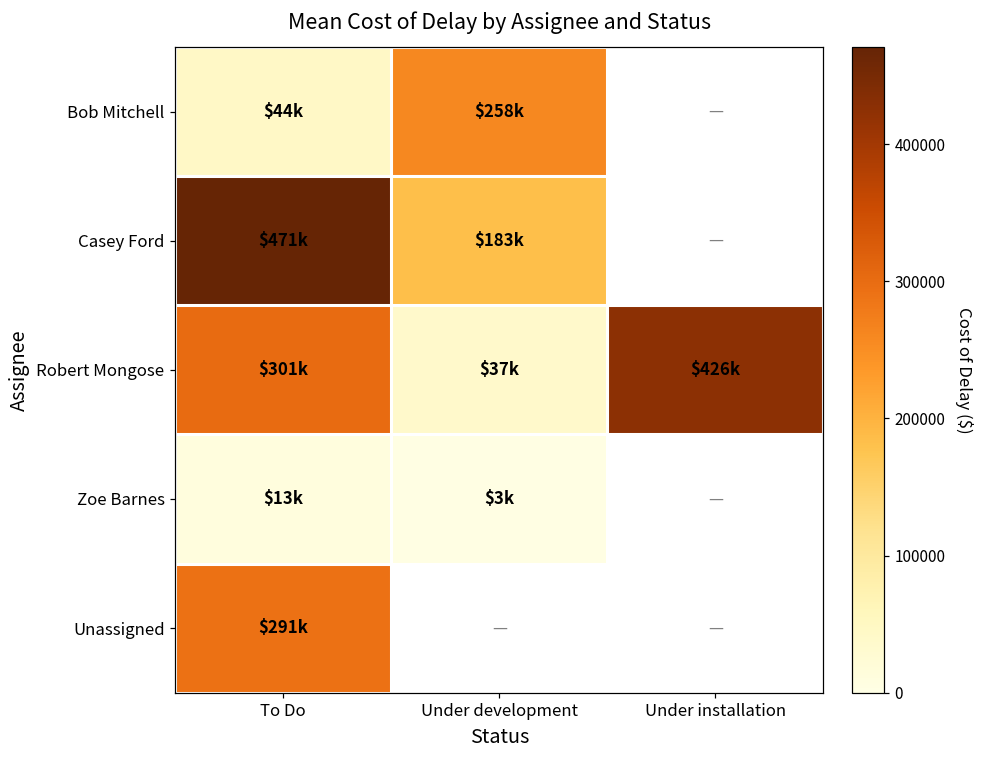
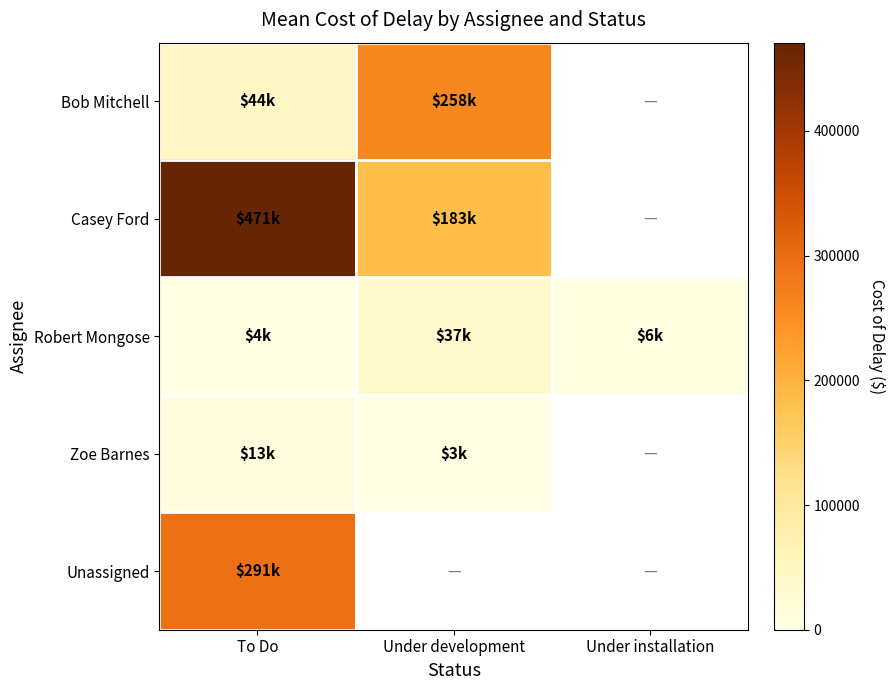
  {
    "Bob Mitchell": {
      "To Do": "$44k",
      "Under development": "$258k"
    },
    "Casey Ford": {
      "To Do": "$471k",
      "Under development": "$183k"
    },
    "Robert Mongose": {
-     "To Do": "$301k",
+     "To Do": "$4k",
      "Under development": "$37k",
-     "Under installation": "$426k"
+     "Under installation": "$6k"
    },
    "Zoe Barnes": {
      "To Do": "$13k",
      "Under development": "$3k"
    },
    "Unassigned": {
      "To Do": "$291k"
    }
  }
